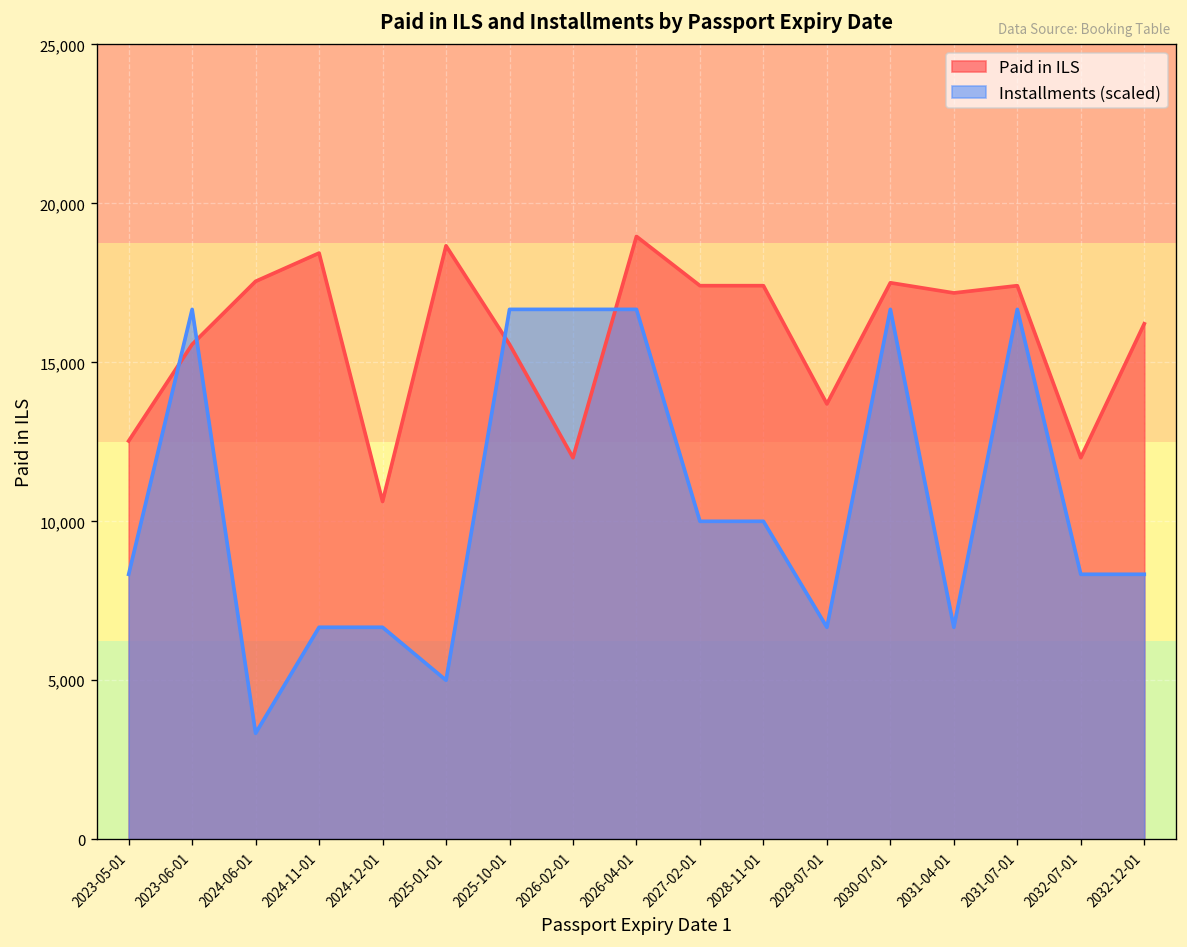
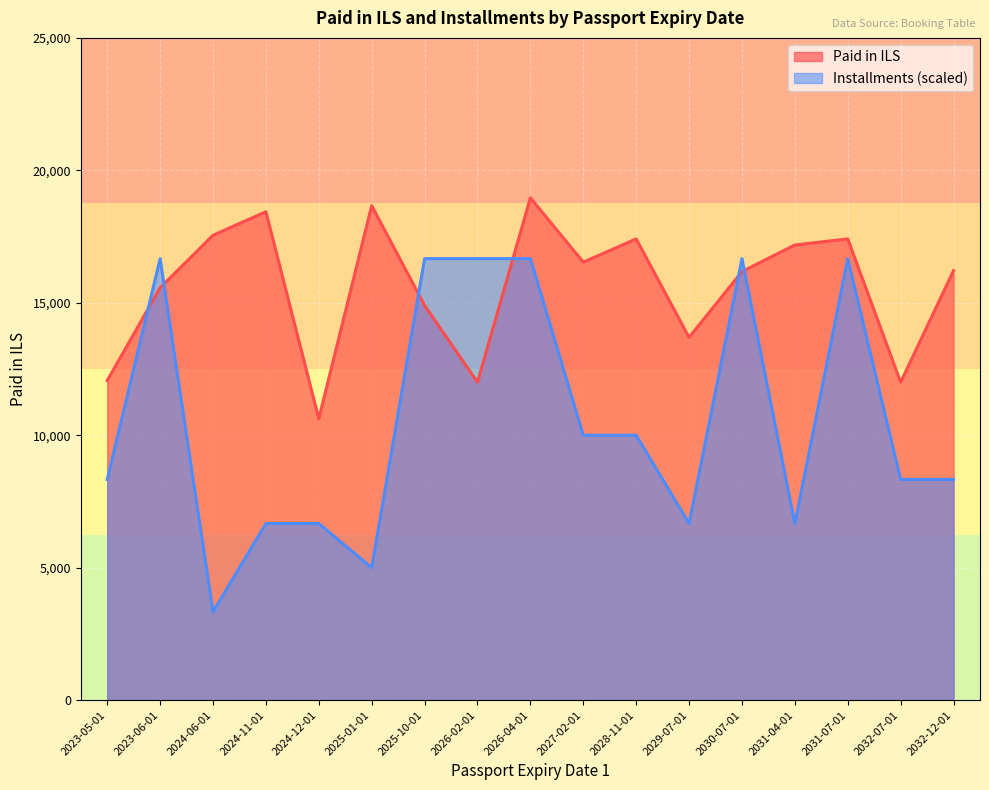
  {
    "Paid in ILS": {
-     "2023-05-01": "12,500",
+     "2023-05-01": "12,100",
      "2023-06-01": "15,600",
      "2024-06-01": "17,500",
      "2024-11-01": "18,400",
      "2024-12-01": "10,600",
      "2025-01-01": "18,700",
-     "2025-10-01": "15,600",
+     "2025-10-01": "14,900",
      "2026-02-01": "12,000",
      "2026-04-01": "19,000",
-     "2027-02-01": "17,400",
+     "2027-02-01": "16,500",
      "2028-11-01": "17,400",
      "2029-07-01": "13,700",
-     "2030-07-01": "17,500",
+     "2030-07-01": "16,200",
      "2031-04-01": "17,200",
      "2031-07-01": "17,400",
      "2032-07-01": "12,000",
      "2032-12-01": "16,200"
    },
    "Installments (scaled)": {
      "2023-05-01": "8,300",
      "2023-06-01": "16,700",
      "2024-06-01": "3,300",
      "2024-11-01": "6,700",
      "2024-12-01": "6,700",
      "2025-01-01": "5,000",
      "2025-10-01": "16,700",
      "2026-02-01": "16,700",
      "2026-04-01": "16,700",
      "2027-02-01": "10,000",
      "2028-11-01": "10,000",
      "2029-07-01": "6,700",
      "2030-07-01": "16,700",
      "2031-04-01": "6,700",
      "2031-07-01": "16,700",
      "2032-07-01": "8,300",
      "2032-12-01": "8,300"
    }
  }
